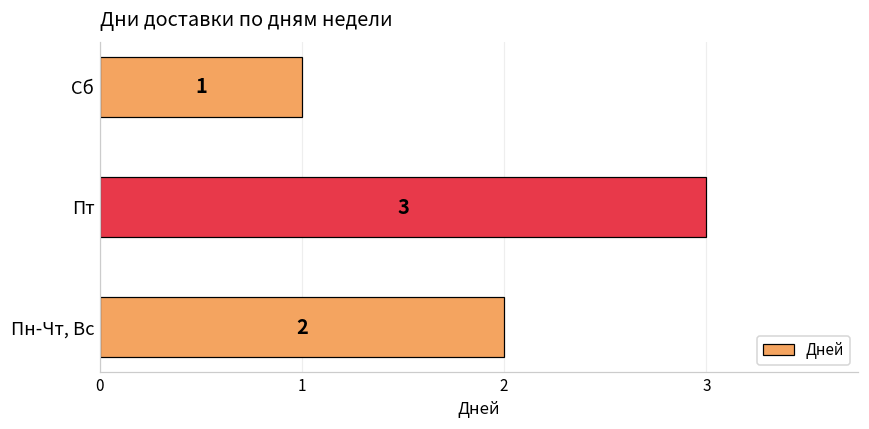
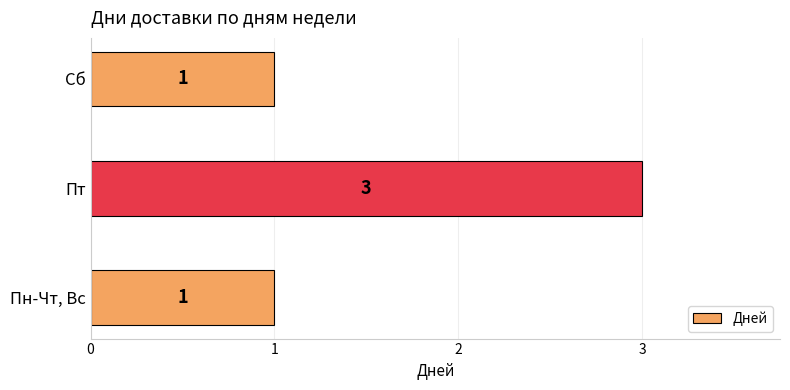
  {
    "Сб": 1,
    "Пт": 3,
-   "Пн-Чт, Вс": 2
+   "Пн-Чт, Вс": 1
  }
